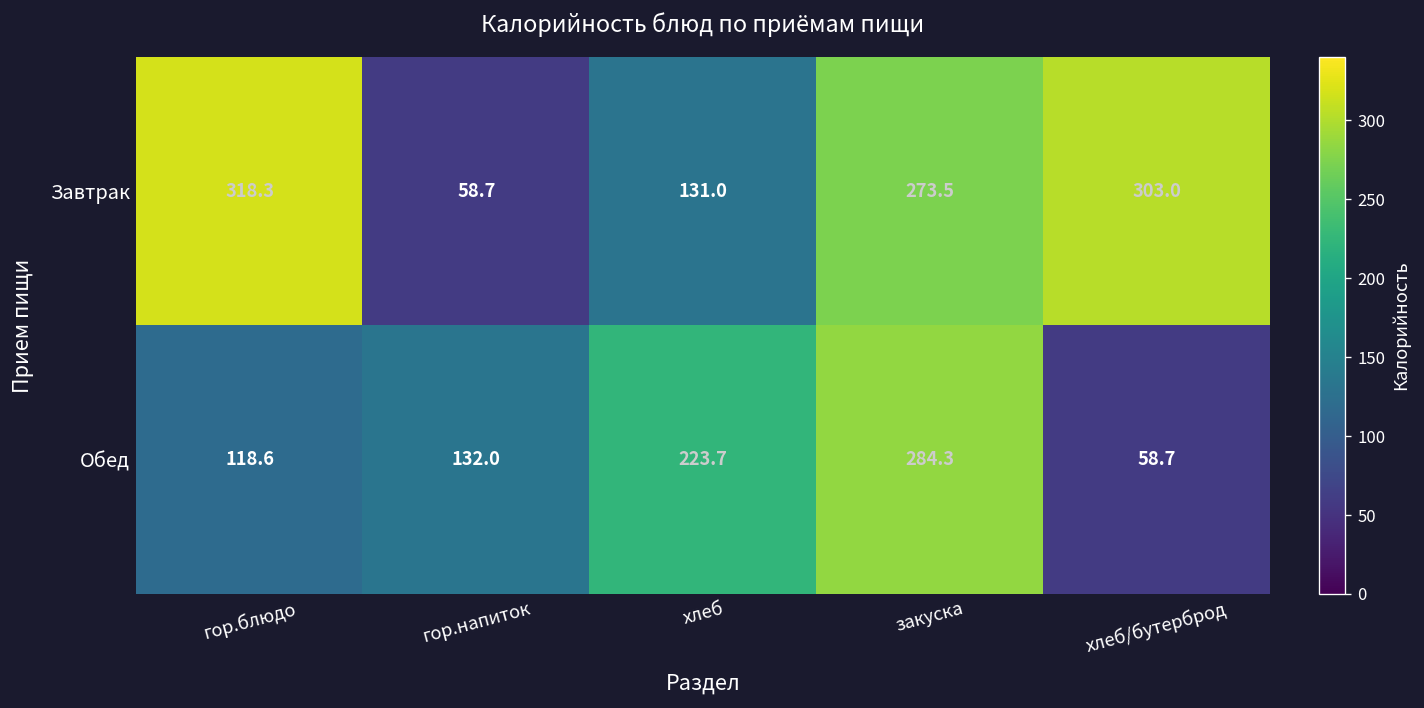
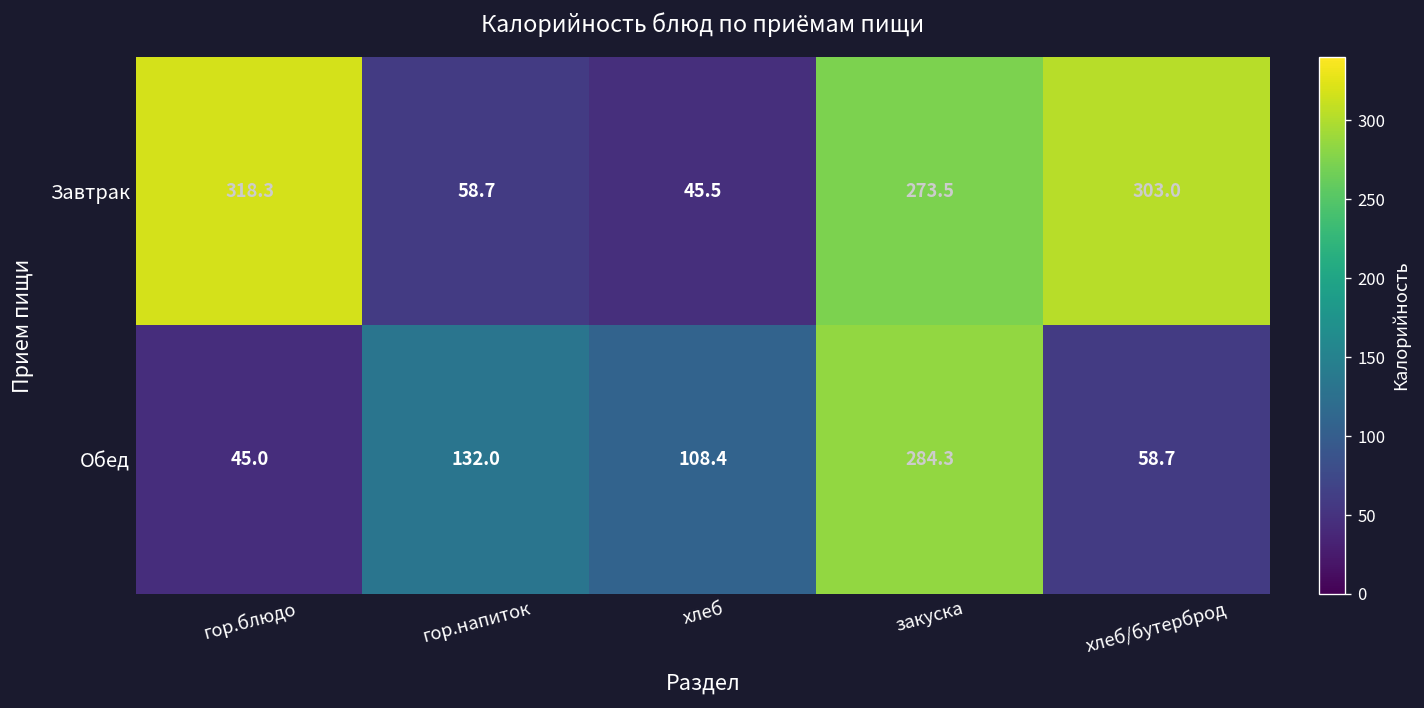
  {
    "Завтрак": {
      "гор.блюдо": 318.3,
      "гор.напиток": 58.7,
-     "хлеб": 131.0,
+     "хлеб": 45.5,
      "закуска": 273.5,
      "хлеб/бутерброд": 303.0
    },
    "Обед": {
-     "гор.блюдо": 118.6,
+     "гор.блюдо": 45.0,
      "гор.напиток": 132.0,
-     "хлеб": 223.7,
+     "хлеб": 108.4,
      "закуска": 284.3,
      "хлеб/бутерброд": 58.7
    }
  }
